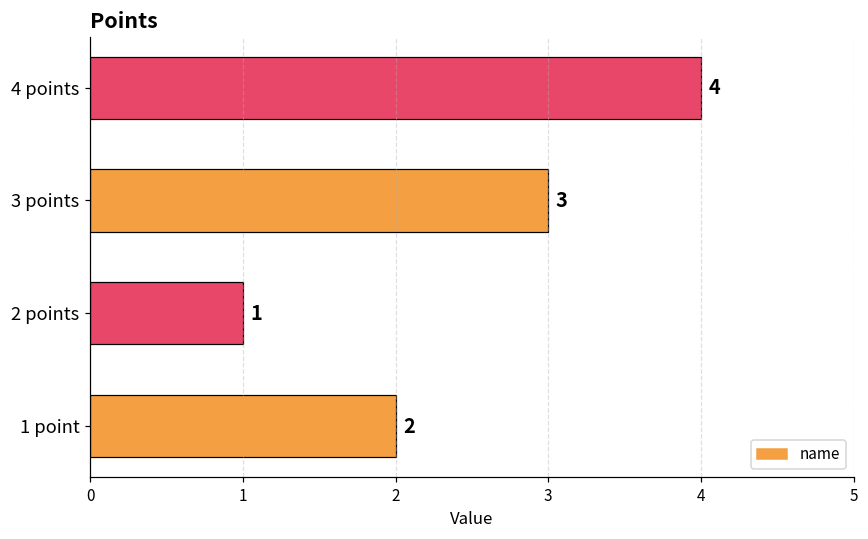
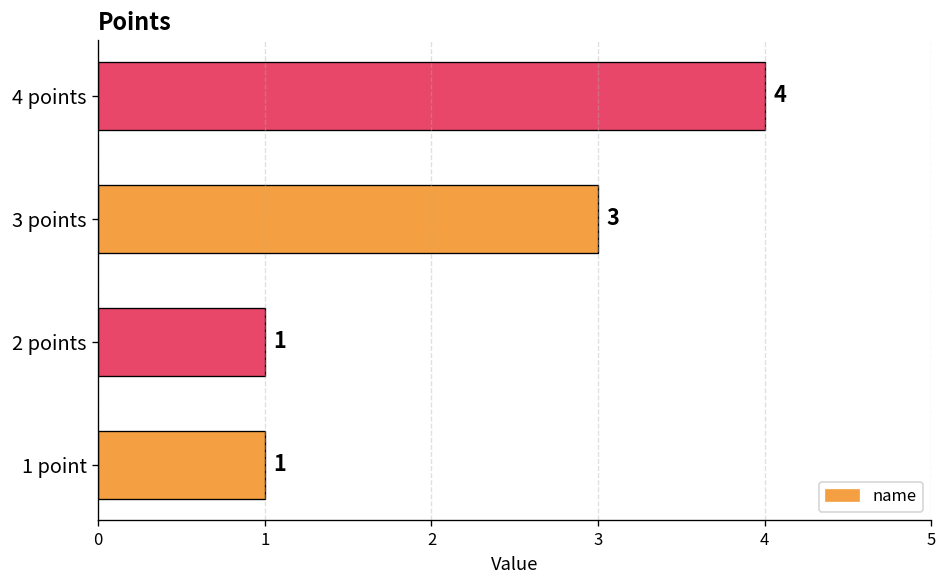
  {
    "4 points": 4,
    "3 points": 3,
    "2 points": 1,
-   "1 point": 2
+   "1 point": 1
  }
